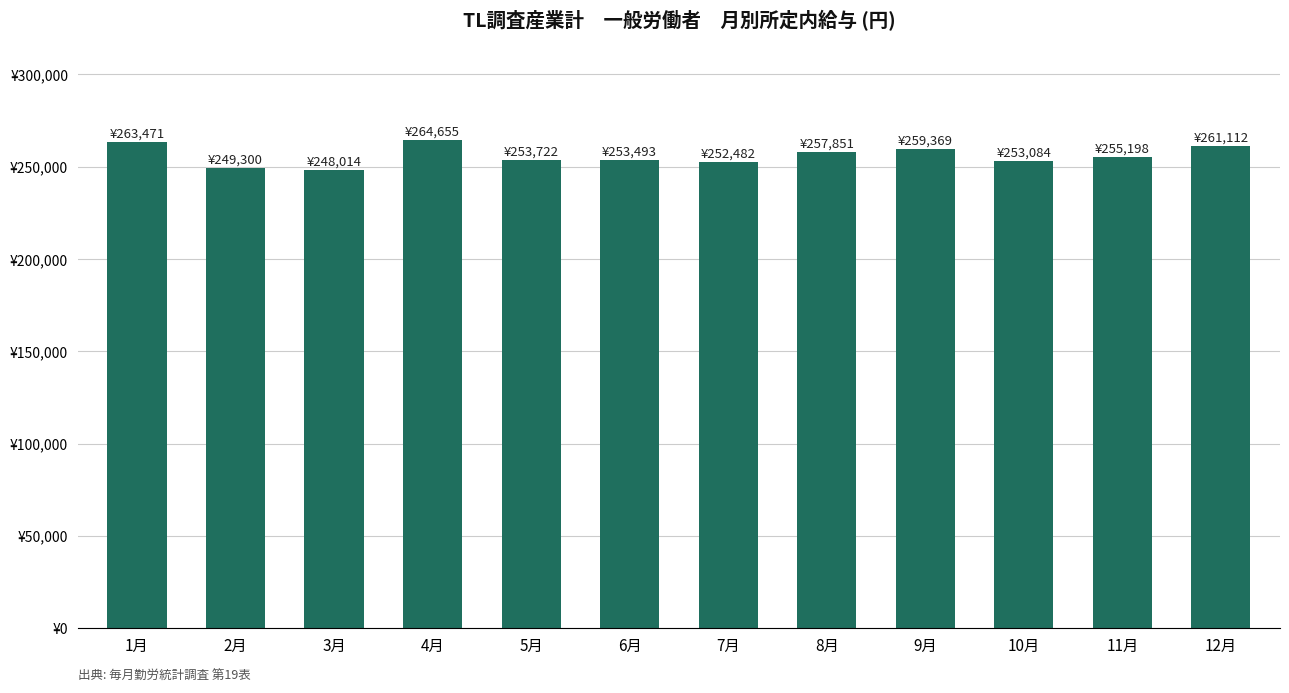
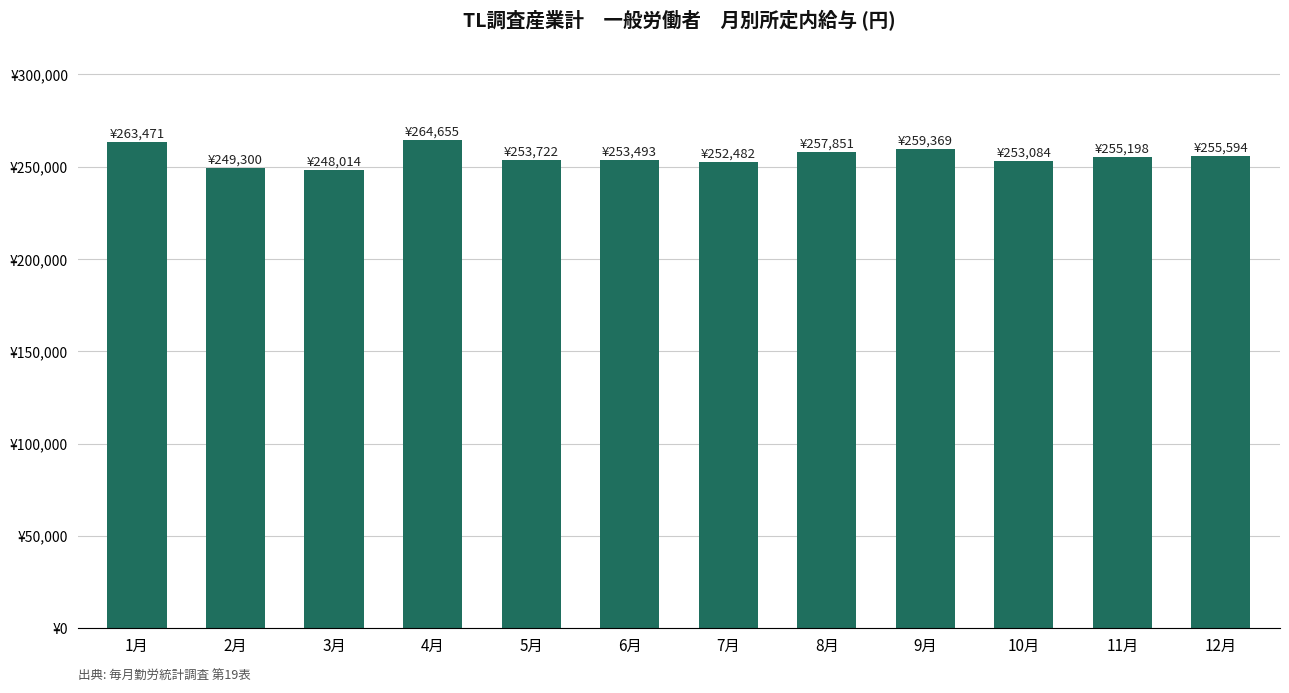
  {
    "1月": "¥263,471",
    "2月": "¥249,300",
    "3月": "¥248,014",
    "4月": "¥264,655",
    "5月": "¥253,722",
    "6月": "¥253,493",
    "7月": "¥252,482",
    "8月": "¥257,851",
    "9月": "¥259,369",
    "10月": "¥253,084",
    "11月": "¥255,198",
-   "12月": "¥261,112"
+   "12月": "¥255,594"
  }
